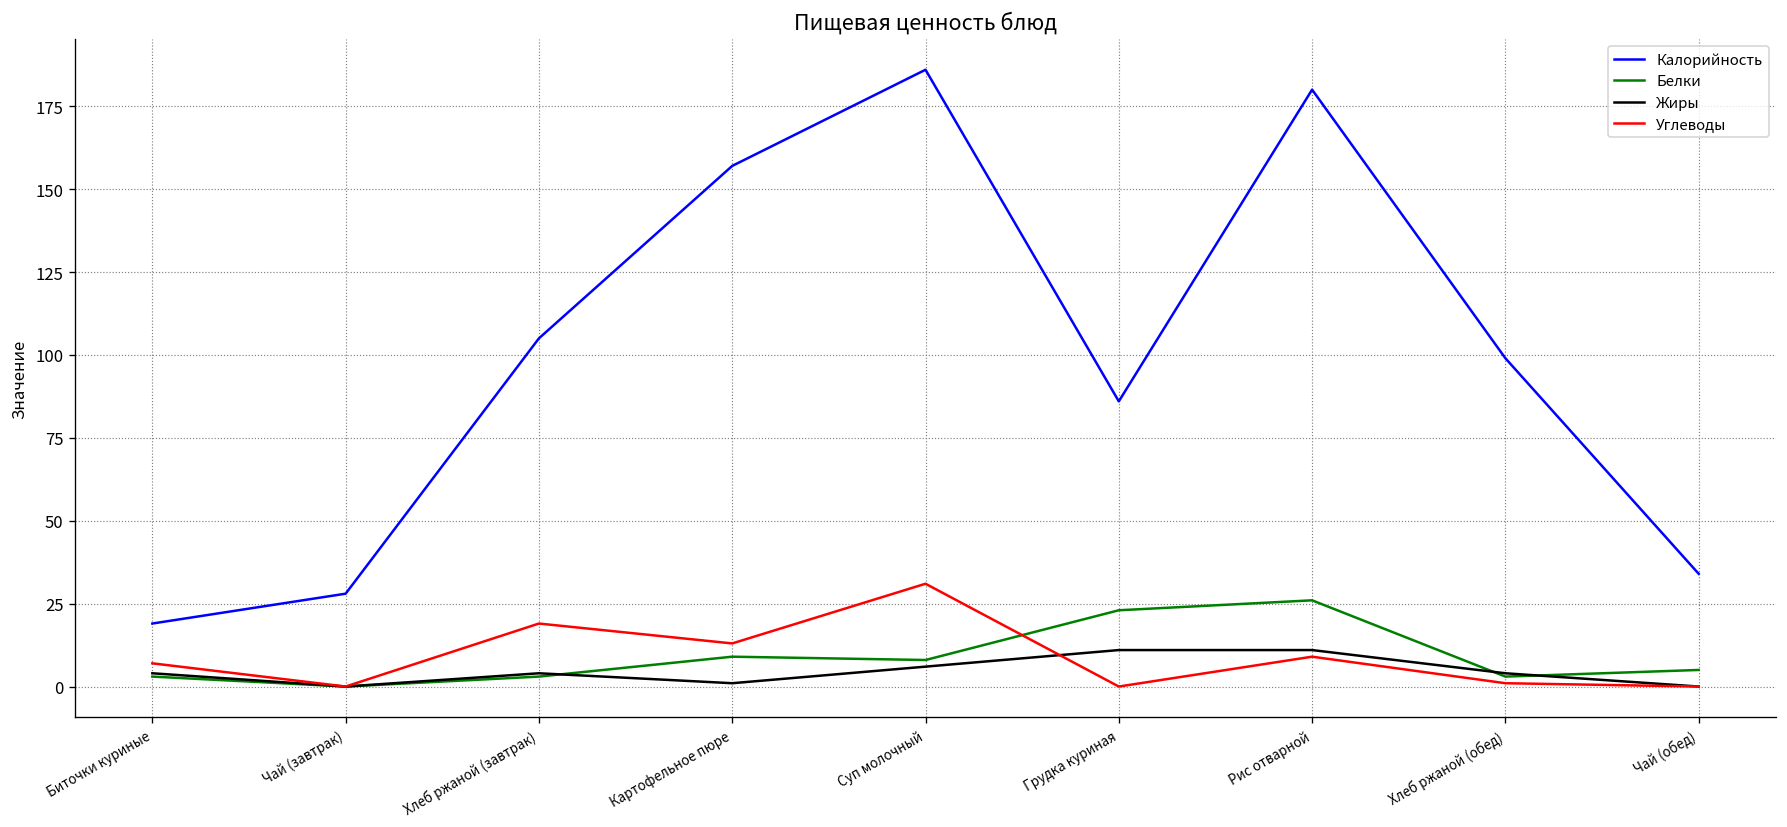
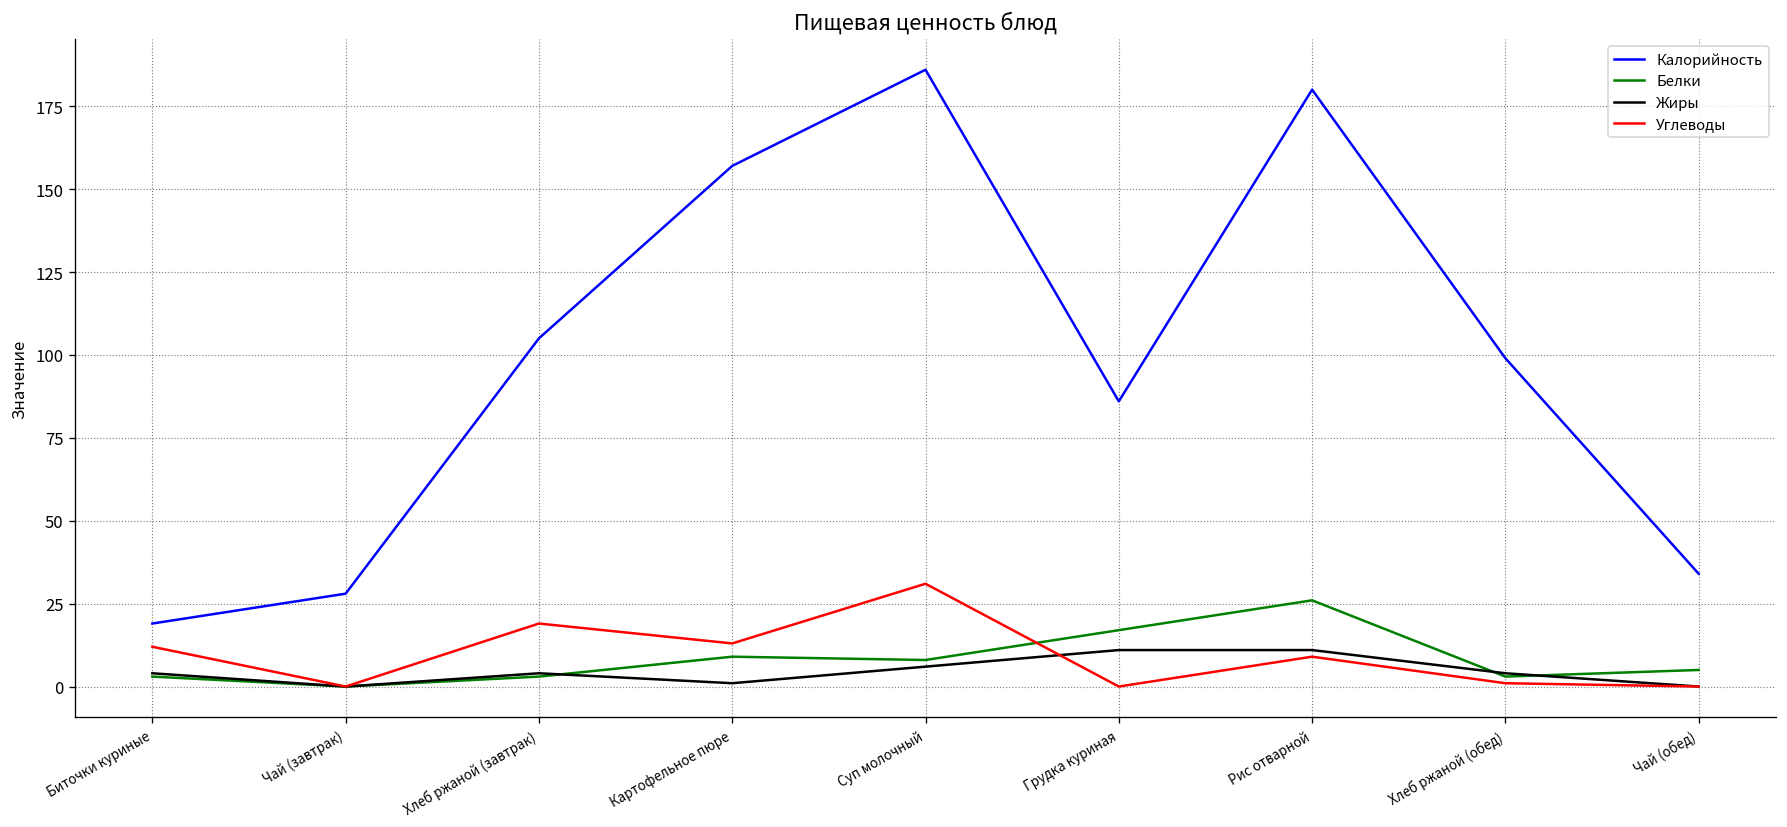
  {
    "Калорийность": {
      "Биточки куриные": 19,
      "Чай (завтрак)": 28,
      "Хлеб ржаной (завтрак)": 105,
      "Картофельное пюре": 157,
      "Суп молочный": 186,
      "Грудка куриная": 86,
      "Рис отварной": 180,
      "Хлеб ржаной (обед)": 99,
      "Чай (обед)": 34
    },
    "Белки": {
      "Биточки куриные": 3,
      "Хлеб ржаной (завтрак)": 3,
      "Картофельное пюре": 9,
      "Суп молочный": 8,
-     "Грудка куриная": 23,
+     "Грудка куриная": 17,
      "Рис отварной": 26,
      "Хлеб ржаной (обед)": 3,
      "Чай (обед)": 5
    },
    "Жиры": {
      "Биточки куриные": 4,
      "Хлеб ржаной (завтрак)": 4,
      "Картофельное пюре": 1,
      "Суп молочный": 6,
      "Грудка куриная": 11,
      "Рис отварной": 11,
      "Хлеб ржаной (обед)": 4
    },
    "Углеводы": {
-     "Биточки куриные": 7,
+     "Биточки куриные": 12,
      "Хлеб ржаной (завтрак)": 19,
      "Картофельное пюре": 13,
      "Суп молочный": 31,
      "Грудка куриная": 0,
      "Рис отварной": 9,
      "Хлеб ржаной (обед)": 1
    }
  }
